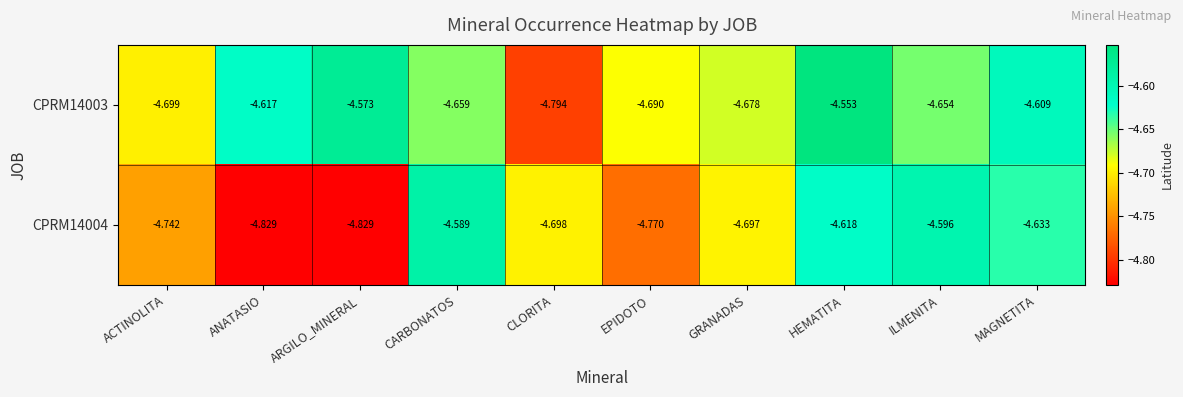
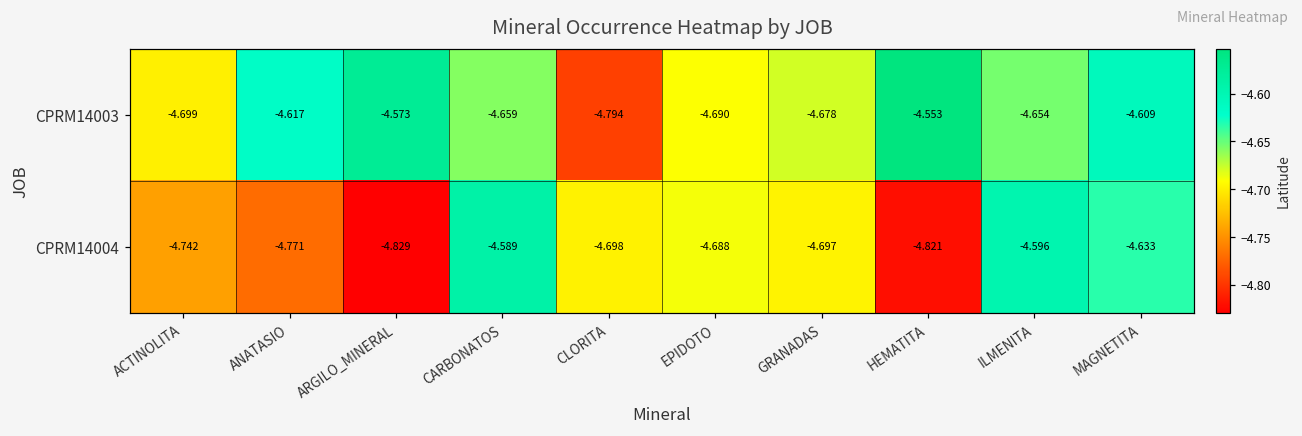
  {
    "CPRM14003": {
      "ACTINOLITA": -4.699,
      "ANATASIO": -4.617,
      "ARGILO_MINERAL": -4.573,
      "CARBONATOS": -4.659,
      "CLORITA": -4.794,
      "EPIDOTO": -4.690,
      "GRANADAS": -4.678,
      "HEMATITA": -4.553,
      "ILMENITA": -4.654,
      "MAGNETITA": -4.609
    },
    "CPRM14004": {
      "ACTINOLITA": -4.742,
-     "ANATASIO": -4.829,
+     "ANATASIO": -4.771,
      "ARGILO_MINERAL": -4.829,
      "CARBONATOS": -4.589,
      "CLORITA": -4.698,
-     "EPIDOTO": -4.770,
+     "EPIDOTO": -4.688,
      "GRANADAS": -4.697,
-     "HEMATITA": -4.618,
+     "HEMATITA": -4.821,
      "ILMENITA": -4.596,
      "MAGNETITA": -4.633
    }
  }
